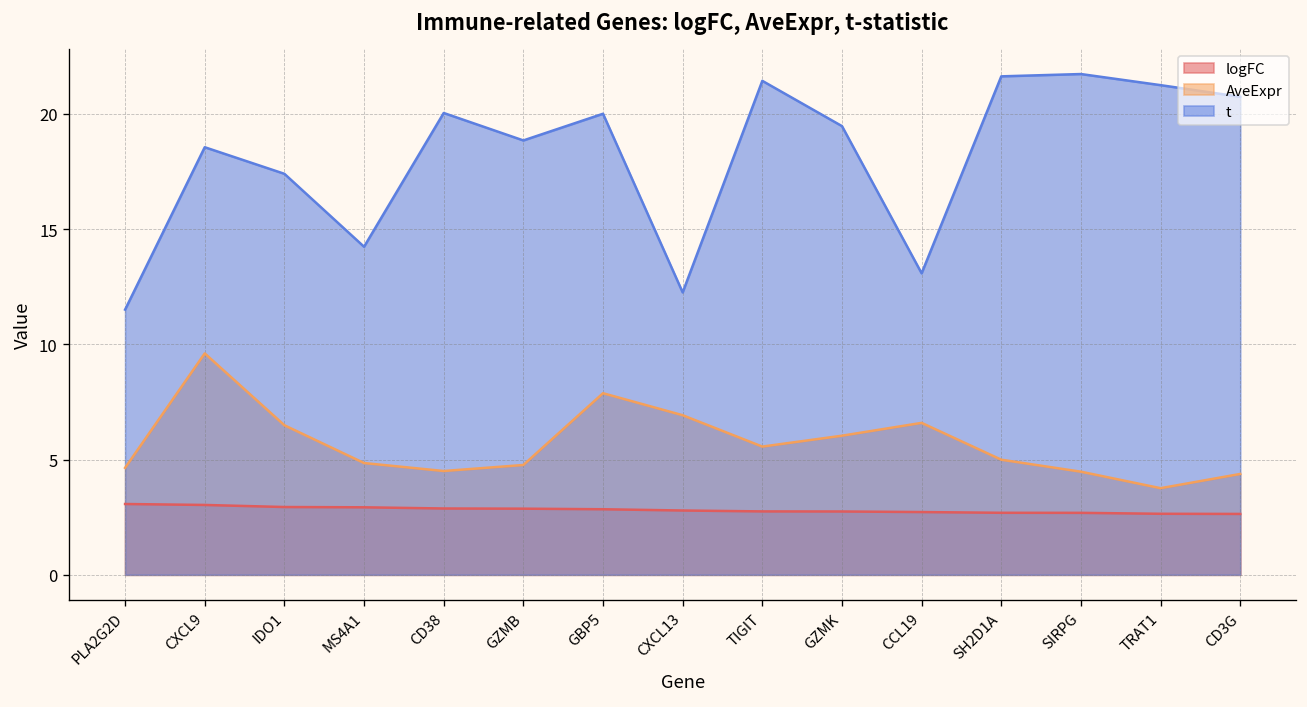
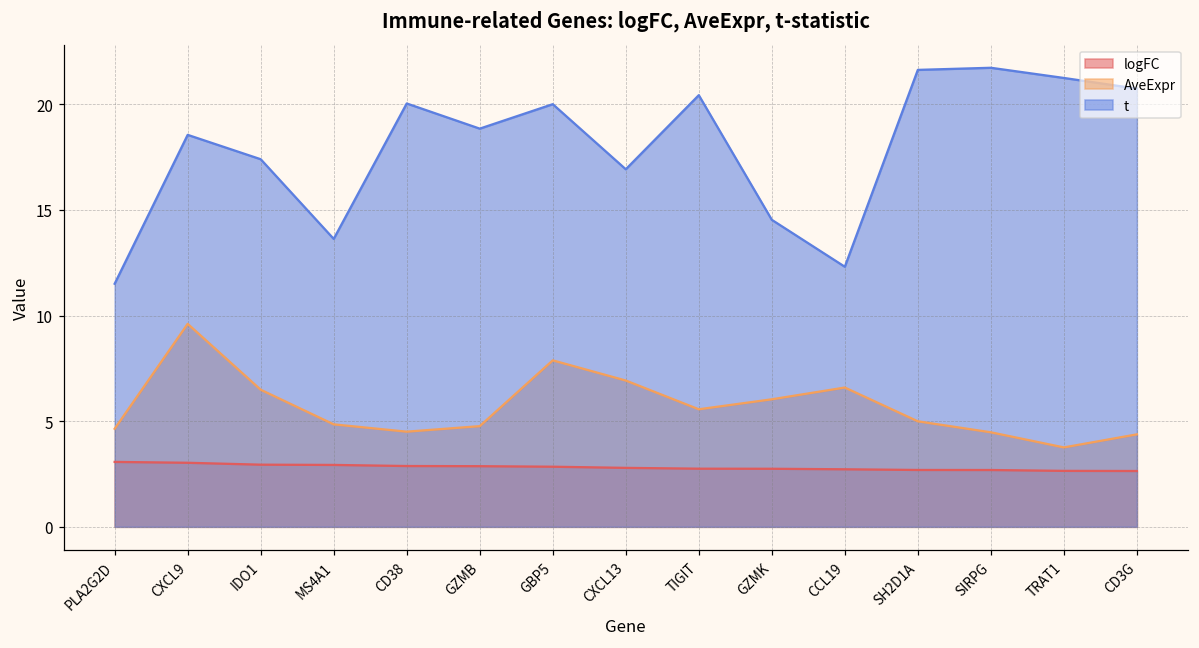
  {
    "t": {
      "PLA2G2D": 11.5,
      "CXCL9": 18.6,
      "IDO1": 17.4,
-     "MS4A1": 14.2,
+     "MS4A1": 13.6,
      "CD38": 20.0,
      "GZMB": 18.8,
      "GBP5": 20.0,
-     "CXCL13": 12.3,
-     "TIGIT": 21.4,
-     "GZMK": 19.5,
-     "CCL19": 13.1,
+     "CXCL13": 16.9,
+     "TIGIT": 20.4,
+     "GZMK": 14.5,
+     "CCL19": 12.3,
      "SH2D1A": 21.6,
      "SIRPG": 21.7,
      "TRAT1": 21.2
    }
  }
